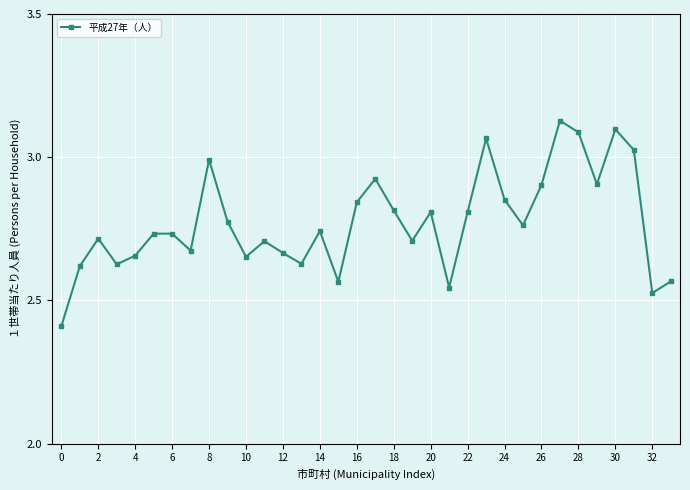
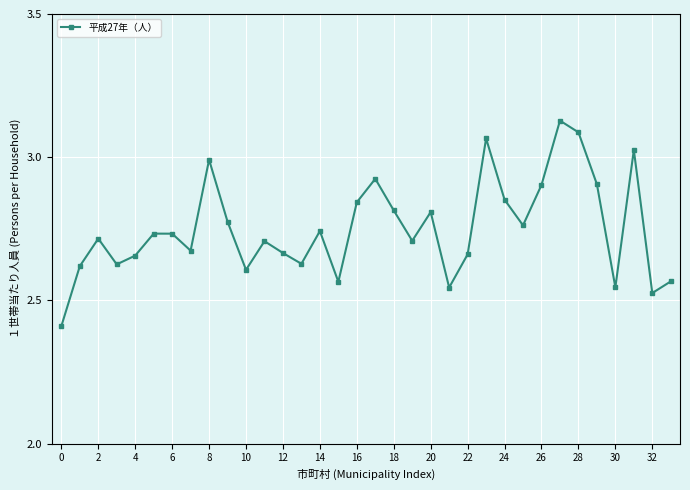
  {
    "0": 2.41,
    "2": 2.72,
    "4": 2.66,
    "6": 2.73,
    "8": 2.99,
-   "10": 2.65,
+   "10": 2.61,
    "12": 2.67,
    "14": 2.74,
    "16": 2.84,
    "18": 2.81,
    "20": 2.81,
-   "22": 2.81,
+   "22": 2.66,
    "24": 2.85,
    "26": 2.90,
    "28": 3.09,
-   "30": 3.10,
+   "30": 2.55,
    "32": 2.53
  }
